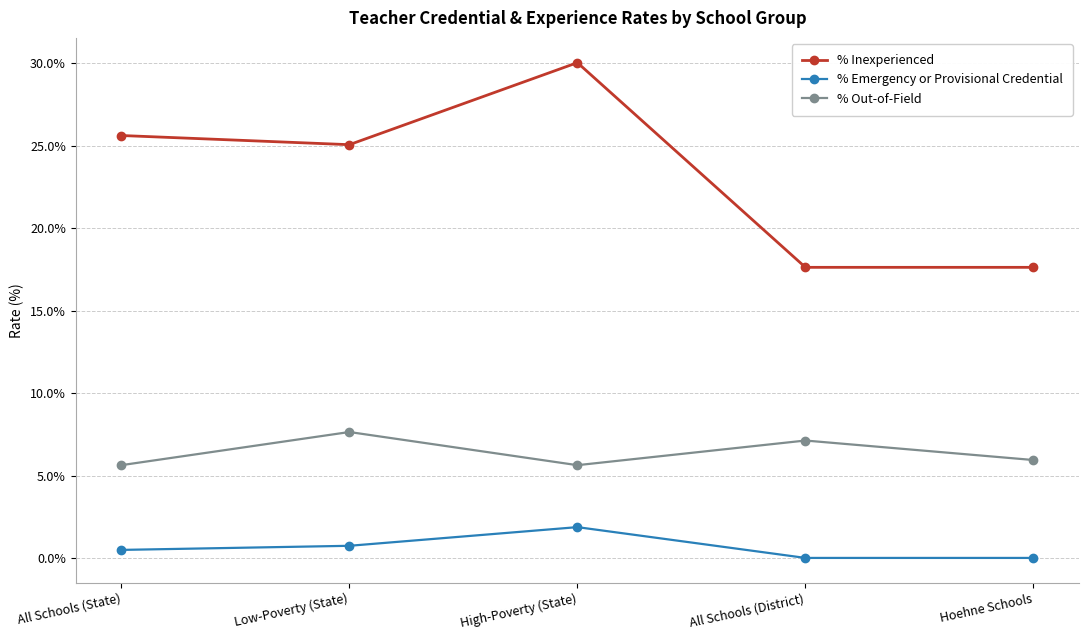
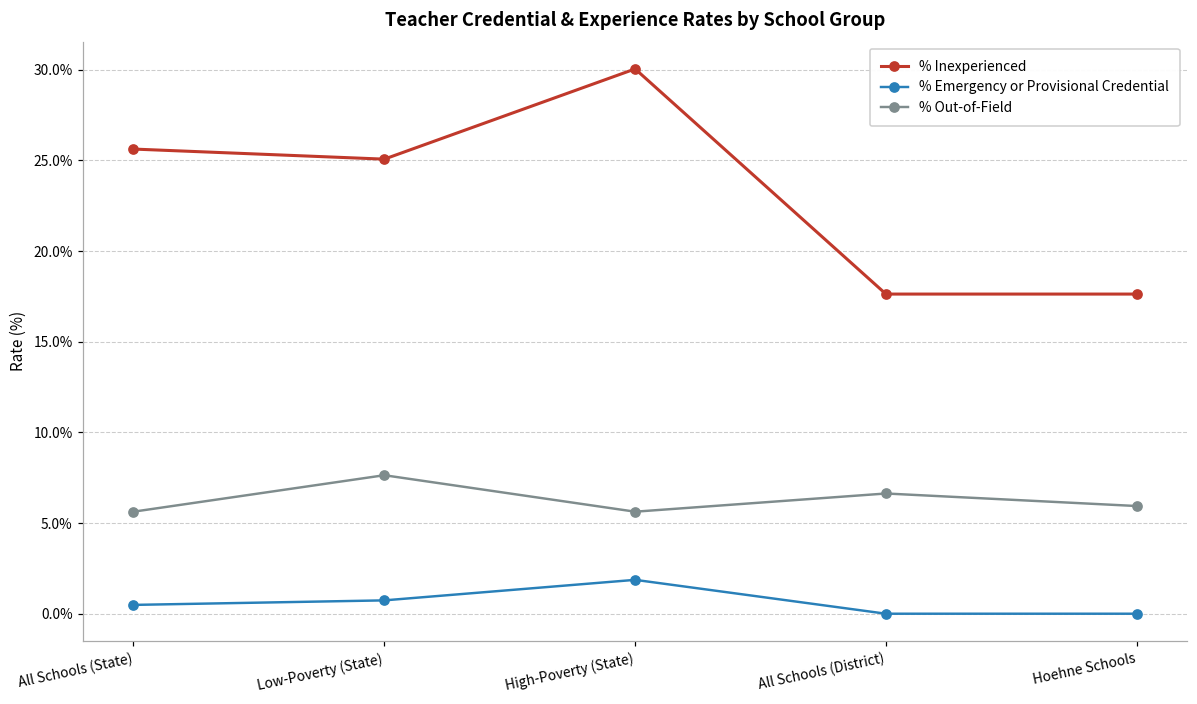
  {
    "% Inexperienced": {
      "All Schools (State)": "25.6%",
      "Low-Poverty (State)": "25.1%",
      "High-Poverty (State)": "30.0%",
      "All Schools (District)": "17.6%",
      "Hoehne Schools": "17.6%"
    },
    "% Emergency or Provisional Credential": {
      "All Schools (State)": "0.5%",
      "Low-Poverty (State)": "0.7%",
      "High-Poverty (State)": "1.9%",
      "All Schools (District)": "0.0%",
      "Hoehne Schools": "0.0%"
    },
    "% Out-of-Field": {
      "All Schools (State)": "5.6%",
      "Low-Poverty (State)": "7.6%",
      "High-Poverty (State)": "5.6%",
-     "All Schools (District)": "7.1%",
+     "All Schools (District)": "6.6%",
      "Hoehne Schools": "5.9%"
    }
  }
